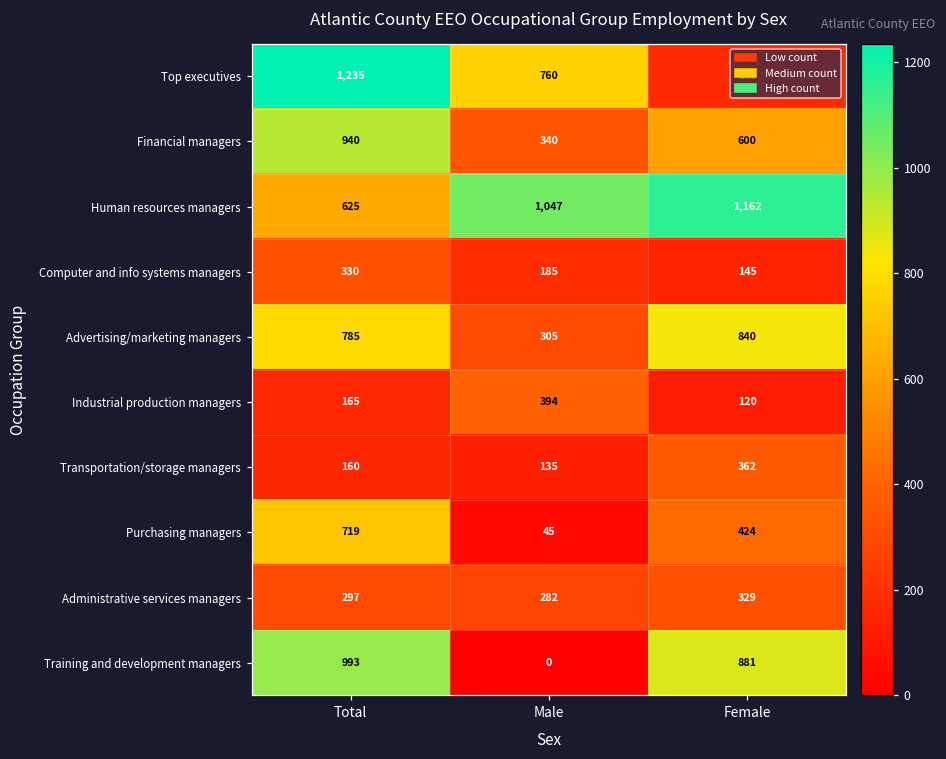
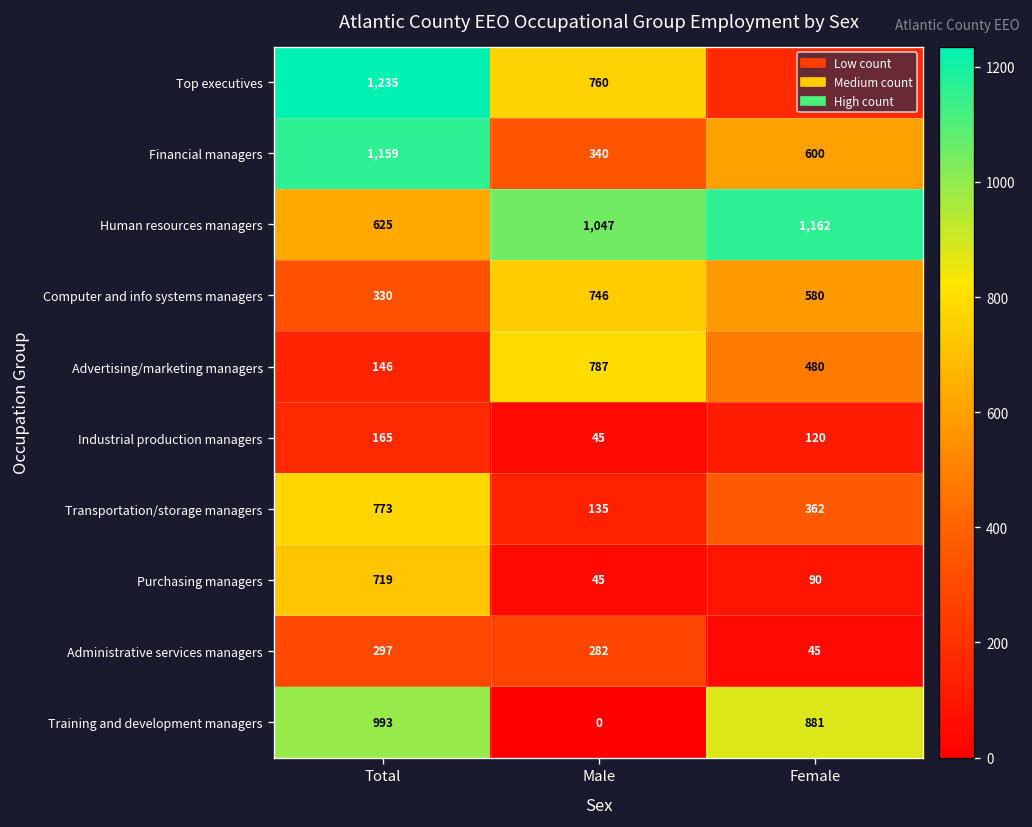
  {
    "Top executives": {
      "Total": "1,235",
      "Male": "760"
    },
    "Financial managers": {
-     "Total": "940",
+     "Total": "1,159",
      "Male": "340",
      "Female": "600"
    },
    "Human resources managers": {
      "Total": "625",
      "Male": "1,047",
      "Female": "1,162"
    },
    "Computer and info systems managers": {
      "Total": "330",
-     "Male": "185",
-     "Female": "145"
+     "Male": "746",
+     "Female": "580"
    },
    "Advertising/marketing managers": {
-     "Total": "785",
-     "Male": "305",
-     "Female": "840"
+     "Total": "146",
+     "Male": "787",
+     "Female": "480"
    },
    "Industrial production managers": {
      "Total": "165",
-     "Male": "394",
+     "Male": "45",
      "Female": "120"
    },
    "Transportation/storage managers": {
-     "Total": "160",
+     "Total": "773",
      "Male": "135",
      "Female": "362"
    },
    "Purchasing managers": {
      "Total": "719",
      "Male": "45",
-     "Female": "424"
+     "Female": "90"
    },
    "Administrative services managers": {
      "Total": "297",
      "Male": "282",
-     "Female": "329"
+     "Female": "45"
    },
    "Training and development managers": {
      "Total": "993",
      "Male": "0",
      "Female": "881"
    }
  }
